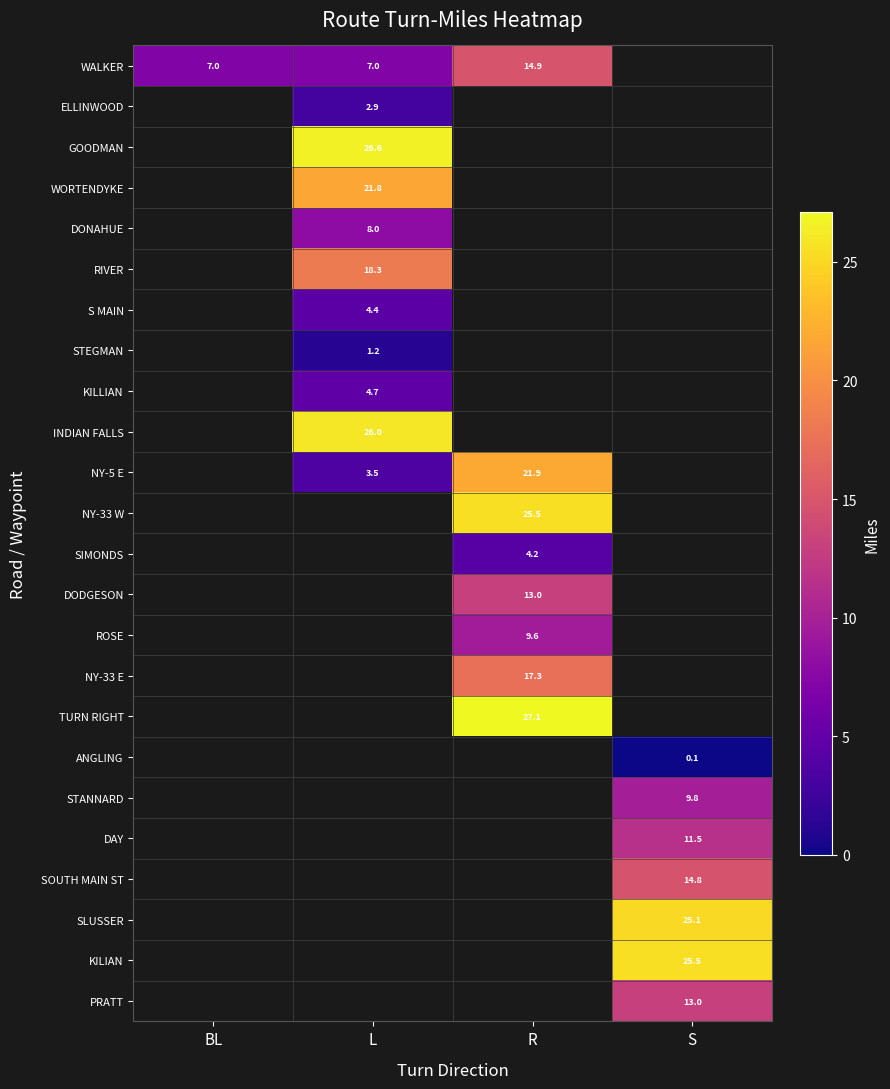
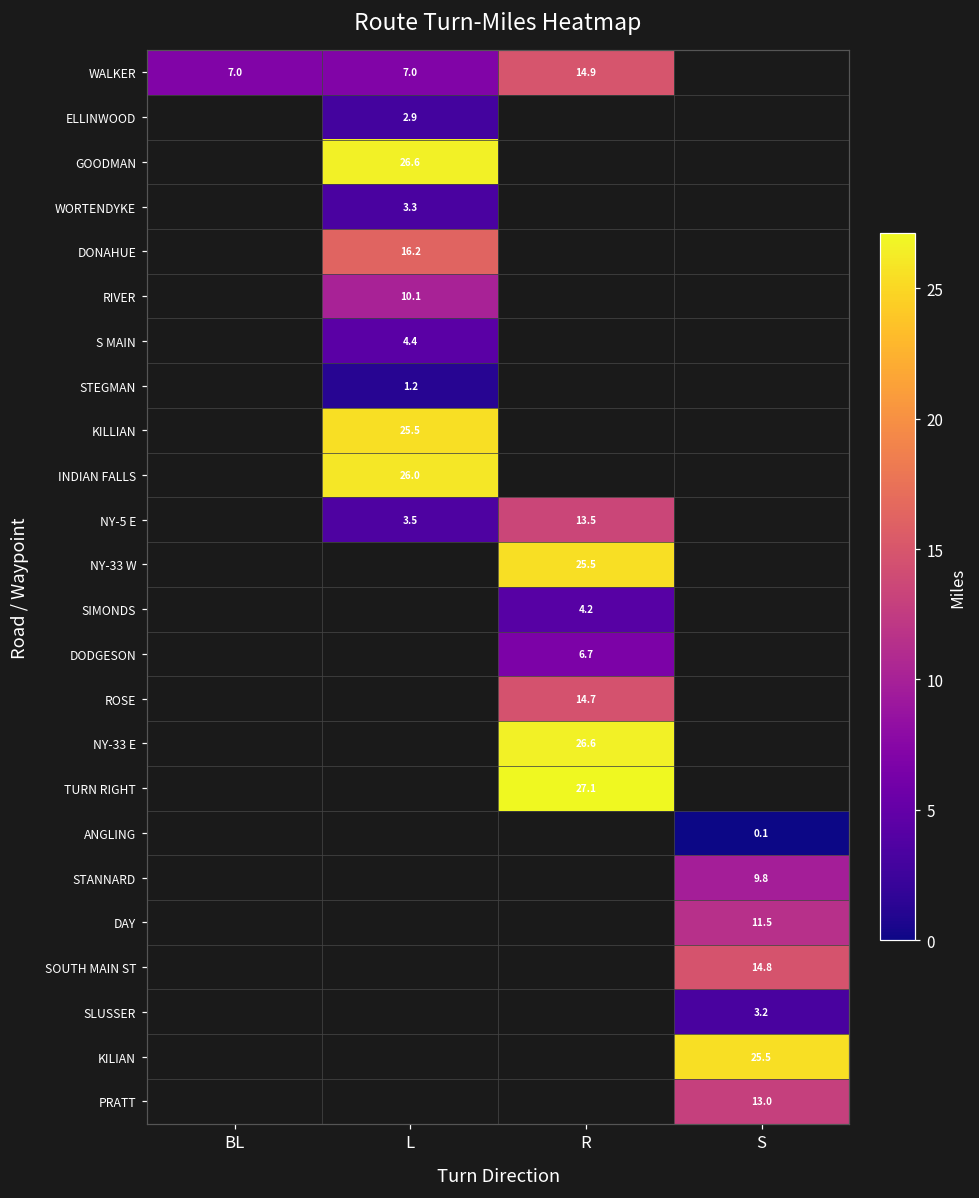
  {
    "WALKER": {
      "BL": 7.0,
      "L": 7.0,
      "R": 14.9
    },
    "ELLINWOOD": {
      "L": 2.9
    },
    "GOODMAN": {
      "L": 26.6
    },
    "WORTENDYKE": {
-     "L": 21.8
+     "L": 3.3
    },
    "DONAHUE": {
-     "L": 8.0
+     "L": 16.2
    },
    "RIVER": {
-     "L": 18.3
+     "L": 10.1
    },
    "S MAIN": {
      "L": 4.4
    },
    "STEGMAN": {
      "L": 1.2
    },
    "KILLIAN": {
-     "L": 4.7
+     "L": 25.5
    },
    "INDIAN FALLS": {
      "L": 26.0
    },
    "NY-5 E": {
      "L": 3.5,
-     "R": 21.9
+     "R": 13.5
    },
    "NY-33 W": {
      "R": 25.5
    },
    "SIMONDS": {
      "R": 4.2
    },
    "DODGESON": {
-     "R": 13.0
+     "R": 6.7
    },
    "ROSE": {
-     "R": 9.6
+     "R": 14.7
    },
    "NY-33 E": {
-     "R": 17.3
+     "R": 26.6
    },
    "TURN RIGHT": {
      "R": 27.1
    },
    "ANGLING": {
      "S": 0.1
    },
    "STANNARD": {
      "S": 9.8
    },
    "DAY": {
      "S": 11.5
    },
    "SOUTH MAIN ST": {
      "S": 14.8
    },
    "SLUSSER": {
-     "S": 25.1
+     "S": 3.2
    },
    "KILIAN": {
      "S": 25.5
    },
    "PRATT": {
      "S": 13.0
    }
  }
